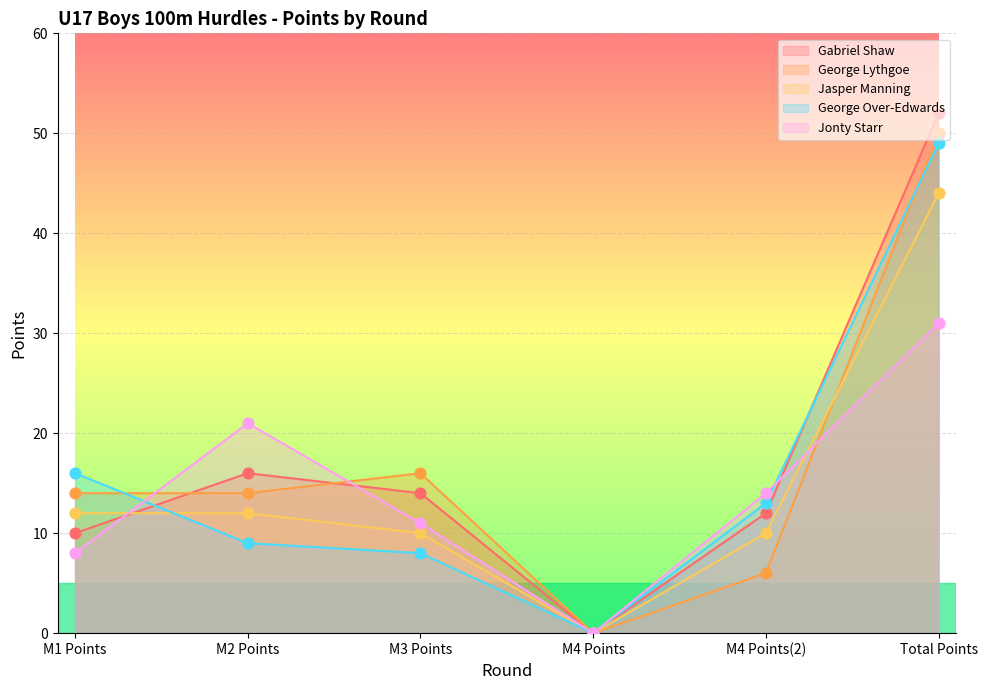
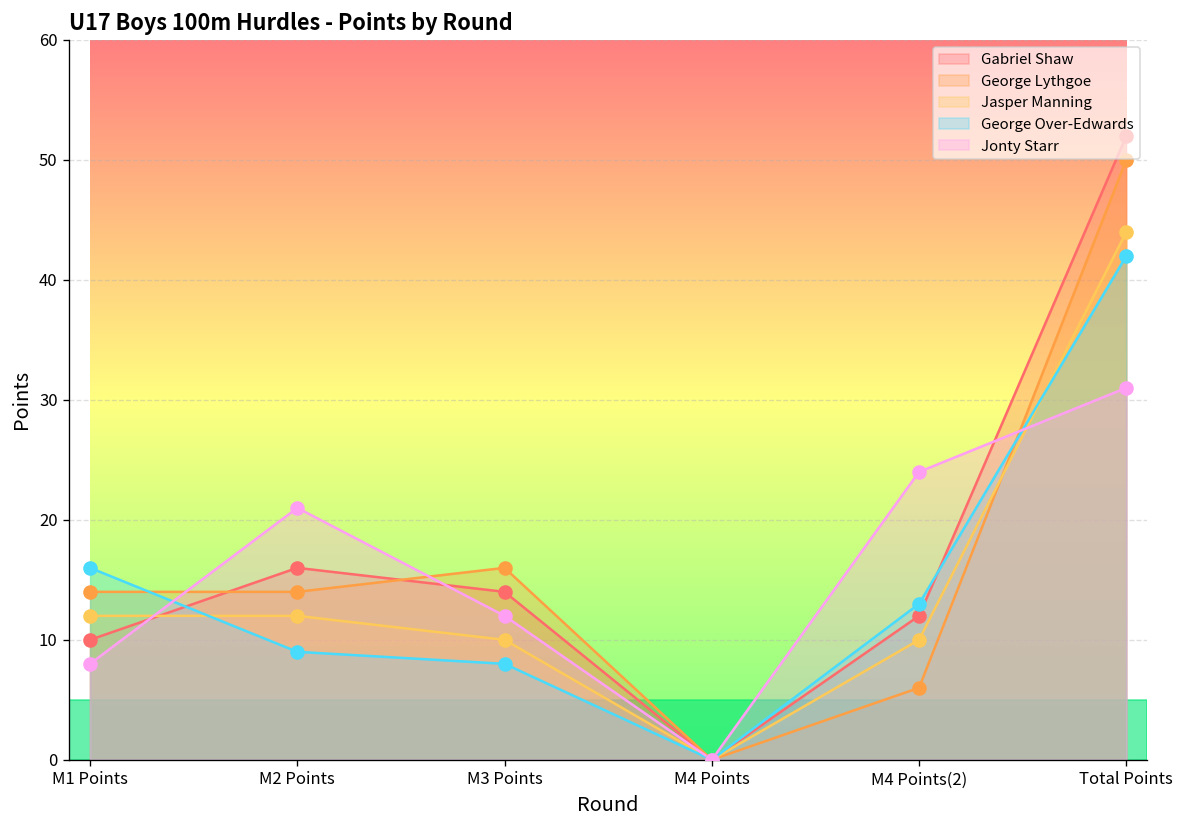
  {
    "George Over-Edwards": {
      "M1 Points": 16,
      "M2 Points": 9,
      "M3 Points": 8,
      "M4 Points(2)": 13,
-     "Total Points": 49
+     "Total Points": 42
    },
    "Jonty Starr": {
      "M1 Points": 8,
      "M2 Points": 21,
-     "M3 Points": 11,
-     "M4 Points(2)": 14,
+     "M3 Points": 12,
+     "M4 Points(2)": 24,
      "Total Points": 31
    }
  }
